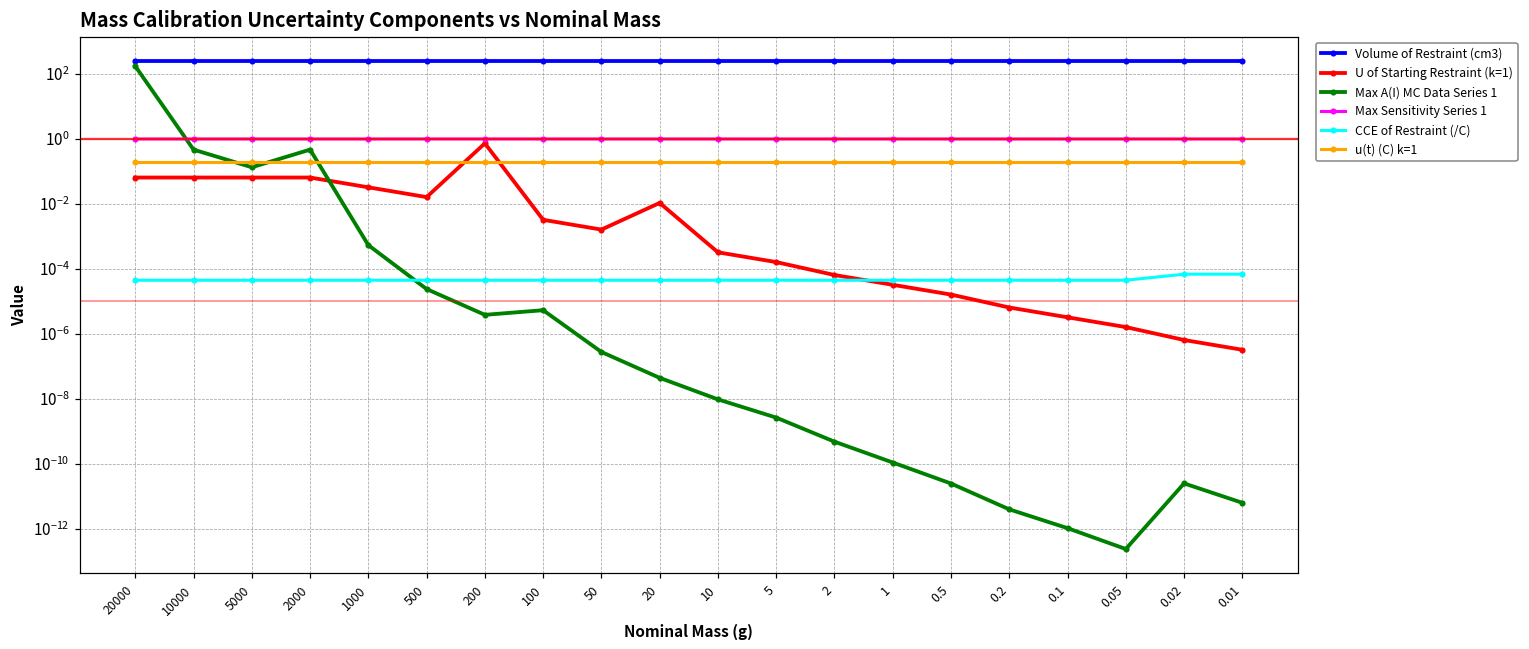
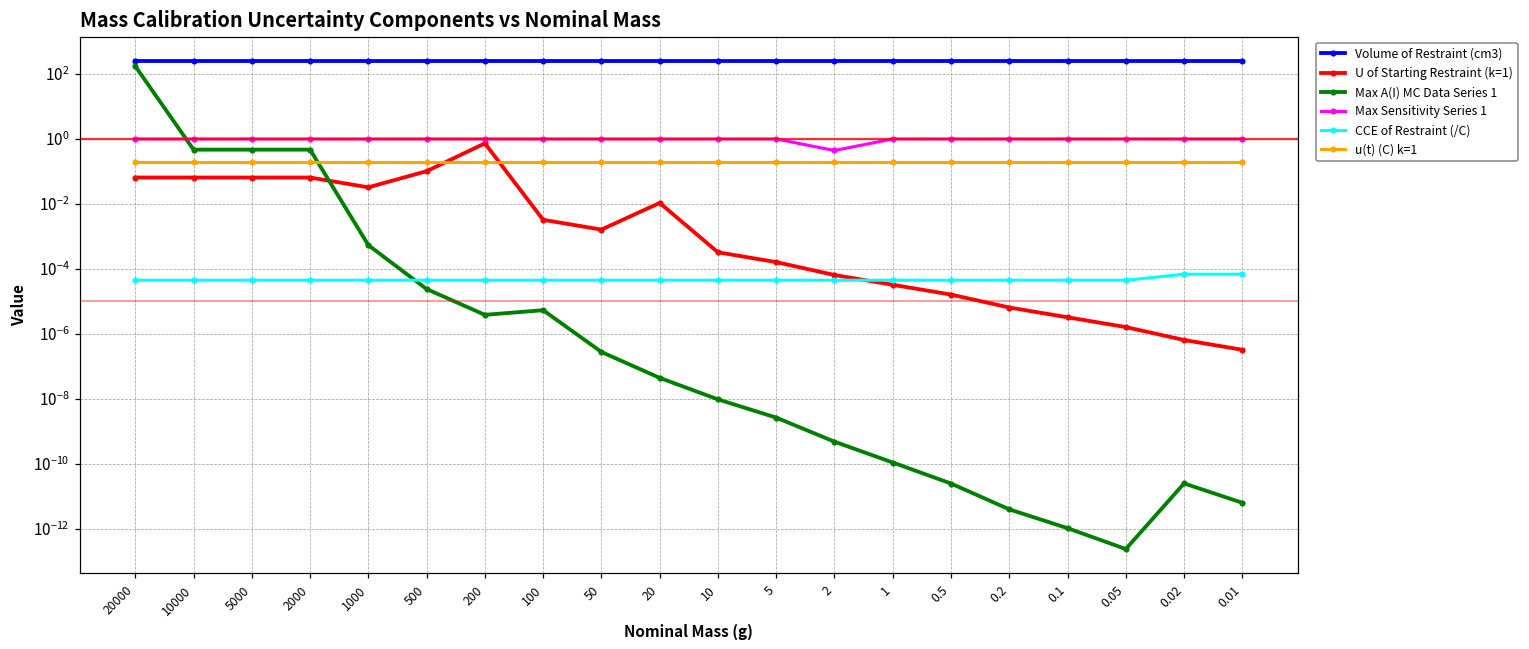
  {
    "Volume of Restraint (cm3)": {
      "20000": 300,
      "10000": 300,
      "5000": 300,
      "2000": 300,
      "1000": 300,
      "500": 300,
      "200": 300,
      "100": 300,
      "50": 300,
      "20": 300,
      "10": 300,
      "5": 300,
      "2": 300,
      "1": 300,
      "0.5": 300,
      "0.2": 300,
      "0.1": 300,
      "0.05": 300,
      "0.02": 300,
      "0.01": 300
    },
    "U of Starting Restraint (k=1)": {
      "20000": 0.07,
      "10000": 0.07,
      "5000": 0.07,
      "2000": 0.07,
      "1000": 0.03,
-     "500": 0.02,
+     "500": 0.10,
      "200": 0.7,
      "100": 0.003,
      "50": 0.002,
      "20": 0.01,
      "10": 0.0003,
      "5": 0.0002,
      "2": 0.00007,
      "1": 0.00003,
      "0.5": 0.00002,
      "0.2": 0.000007,
      "0.1": 0.000003,
      "0.05": 0.000002,
      "0.02": 0.0000007,
      "0.01": 0.0000003
    },
    "Max A(I) MC Data Series 1": {
      "20000": 200,
      "10000": 0.5,
-     "5000": 0.1,
+     "5000": 0.5,
      "2000": 0.5,
      "1000": 0.0005,
      "500": 0.00002,
      "200": 0.000004,
      "100": 0.000005,
      "50": 0.0000003,
      "20": 0.00000004,
      "10": 0.000000010,
      "5": 0.000000003,
      "2": 0.0000000005,
      "1": 0.00000000011,
      "0.5": 0.00000000002,
      "0.2": 0.000000000004,
      "0.1": 0.000000000001,
      "0.05": 0.000000000000,
      "0.02": 0.00000000003,
      "0.01": 0.000000000006
    },
    "Max Sensitivity Series 1": {
      "20000": 1.0,
      "10000": 1.0,
      "5000": 1.0,
      "2000": 1.0,
      "1000": 1.0,
      "500": 1.0,
      "200": 1.0,
      "100": 1.0,
      "50": 1.0,
      "20": 1.0,
      "10": 1.0,
      "5": 1.0,
-     "2": 1.0,
+     "2": 0.4,
      "1": 1.0,
      "0.5": 1.0,
      "0.2": 1.0,
      "0.1": 1.0,
      "0.05": 1.0,
      "0.02": 1.0,
      "0.01": 1.0
    },
    "CCE of Restraint (/C)": {
      "20000": 0.00005,
      "10000": 0.00005,
      "5000": 0.00005,
      "2000": 0.00005,
      "1000": 0.00005,
      "500": 0.00005,
      "200": 0.00005,
      "100": 0.00005,
      "50": 0.00005,
      "20": 0.00005,
      "10": 0.00005,
      "5": 0.00005,
      "2": 0.00005,
      "1": 0.00005,
      "0.5": 0.00005,
      "0.2": 0.00005,
      "0.1": 0.00005,
      "0.05": 0.00005,
      "0.02": 0.00007,
      "0.01": 0.00007
    },
    "u(t) (C) k=1": {
      "20000": 0.2,
      "10000": 0.2,
      "5000": 0.2,
      "2000": 0.2,
      "1000": 0.2,
      "500": 0.2,
      "200": 0.2,
      "100": 0.2,
      "50": 0.2,
      "20": 0.2,
      "10": 0.2,
      "5": 0.2,
      "2": 0.2,
      "1": 0.2,
      "0.5": 0.2,
      "0.2": 0.2,
      "0.1": 0.2,
      "0.05": 0.2,
      "0.02": 0.2,
      "0.01": 0.2
    }
  }
